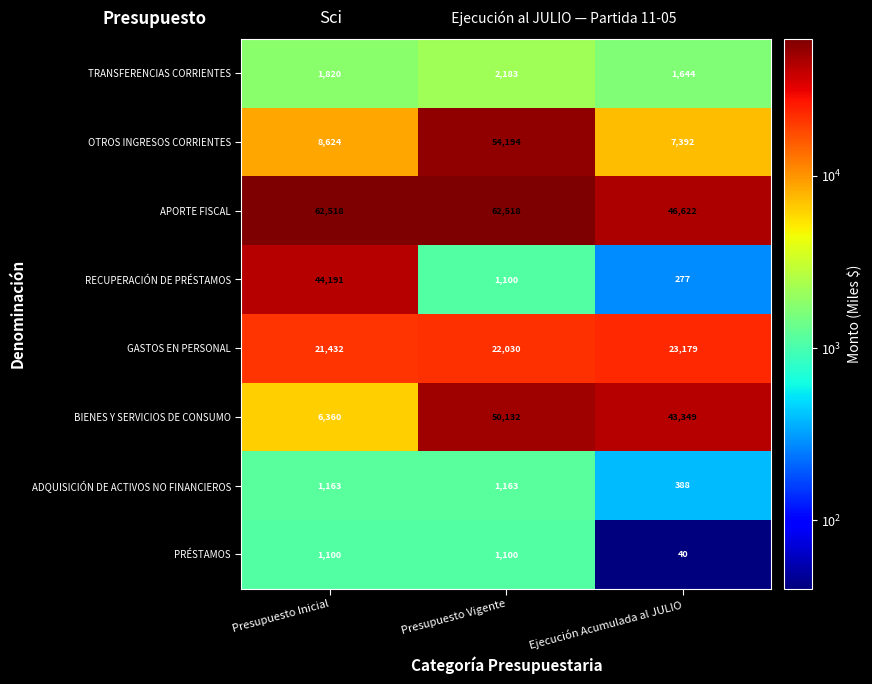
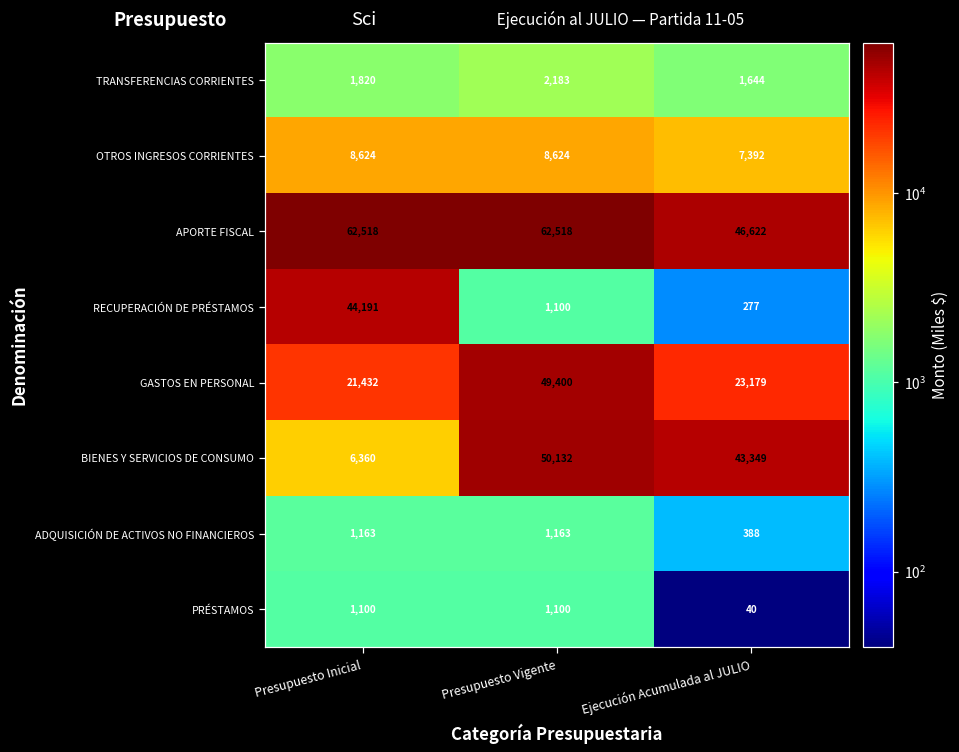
  {
    "TRANSFERENCIAS CORRIENTES": {
      "Presupuesto Inicial": "1,820",
      "Presupuesto Vigente": "2,183",
      "Ejecución Acumulada al JULIO": "1,644"
    },
    "OTROS INGRESOS CORRIENTES": {
      "Presupuesto Inicial": "8,624",
-     "Presupuesto Vigente": "54,194",
+     "Presupuesto Vigente": "8,624",
      "Ejecución Acumulada al JULIO": "7,392"
    },
    "APORTE FISCAL": {
      "Presupuesto Inicial": "62,518",
      "Presupuesto Vigente": "62,518",
      "Ejecución Acumulada al JULIO": "46,622"
    },
    "RECUPERACIÓN DE PRÉSTAMOS": {
      "Presupuesto Inicial": "44,191",
      "Presupuesto Vigente": "1,100",
      "Ejecución Acumulada al JULIO": "277"
    },
    "GASTOS EN PERSONAL": {
      "Presupuesto Inicial": "21,432",
-     "Presupuesto Vigente": "22,030",
+     "Presupuesto Vigente": "49,400",
      "Ejecución Acumulada al JULIO": "23,179"
    },
    "BIENES Y SERVICIOS DE CONSUMO": {
      "Presupuesto Inicial": "6,360",
      "Presupuesto Vigente": "50,132",
      "Ejecución Acumulada al JULIO": "43,349"
    },
    "ADQUISICIÓN DE ACTIVOS NO FINANCIEROS": {
      "Presupuesto Inicial": "1,163",
      "Presupuesto Vigente": "1,163",
      "Ejecución Acumulada al JULIO": "388"
    },
    "PRÉSTAMOS": {
      "Presupuesto Inicial": "1,100",
      "Presupuesto Vigente": "1,100",
      "Ejecución Acumulada al JULIO": "40"
    }
  }
